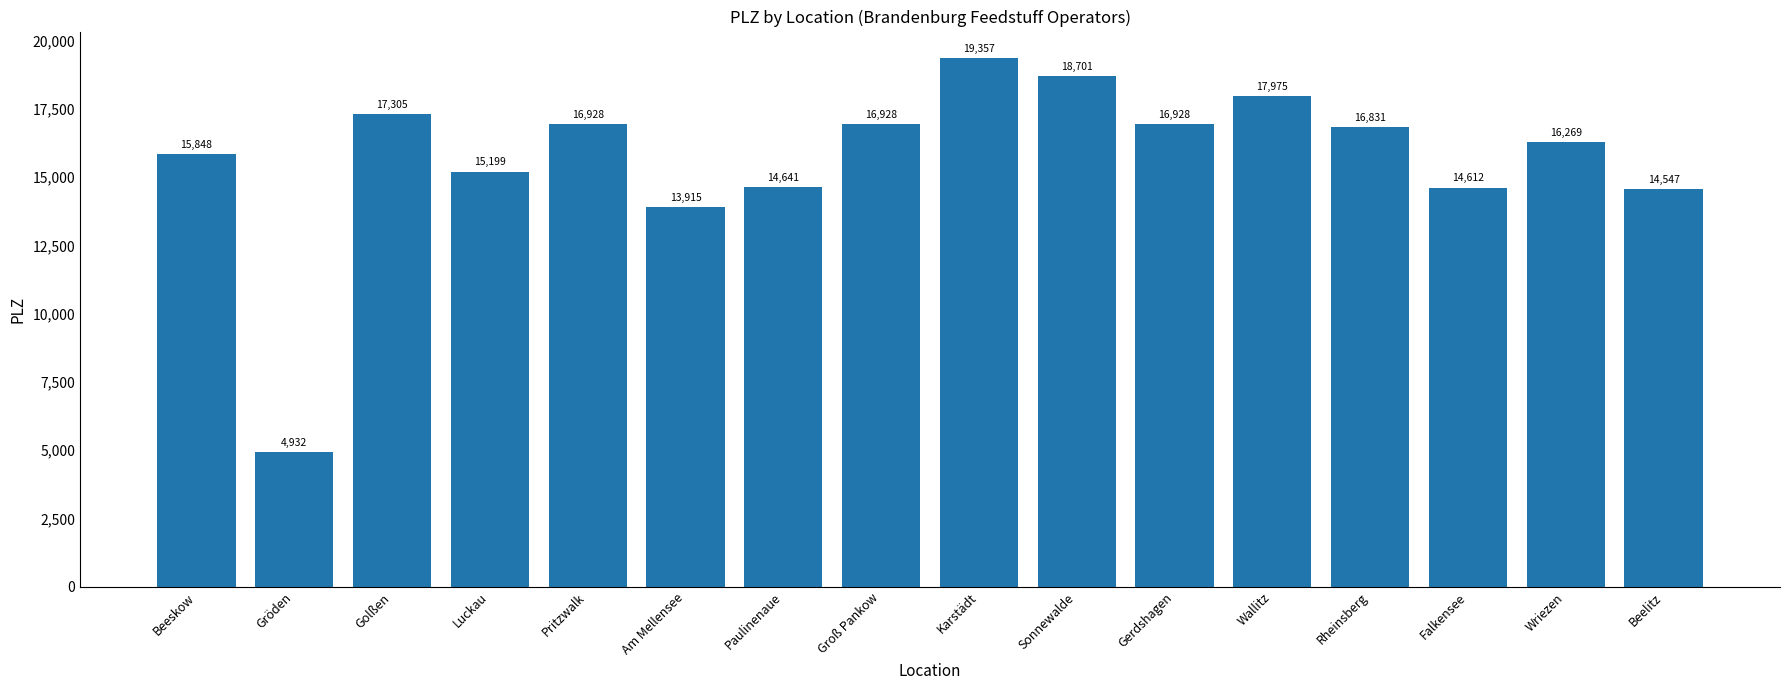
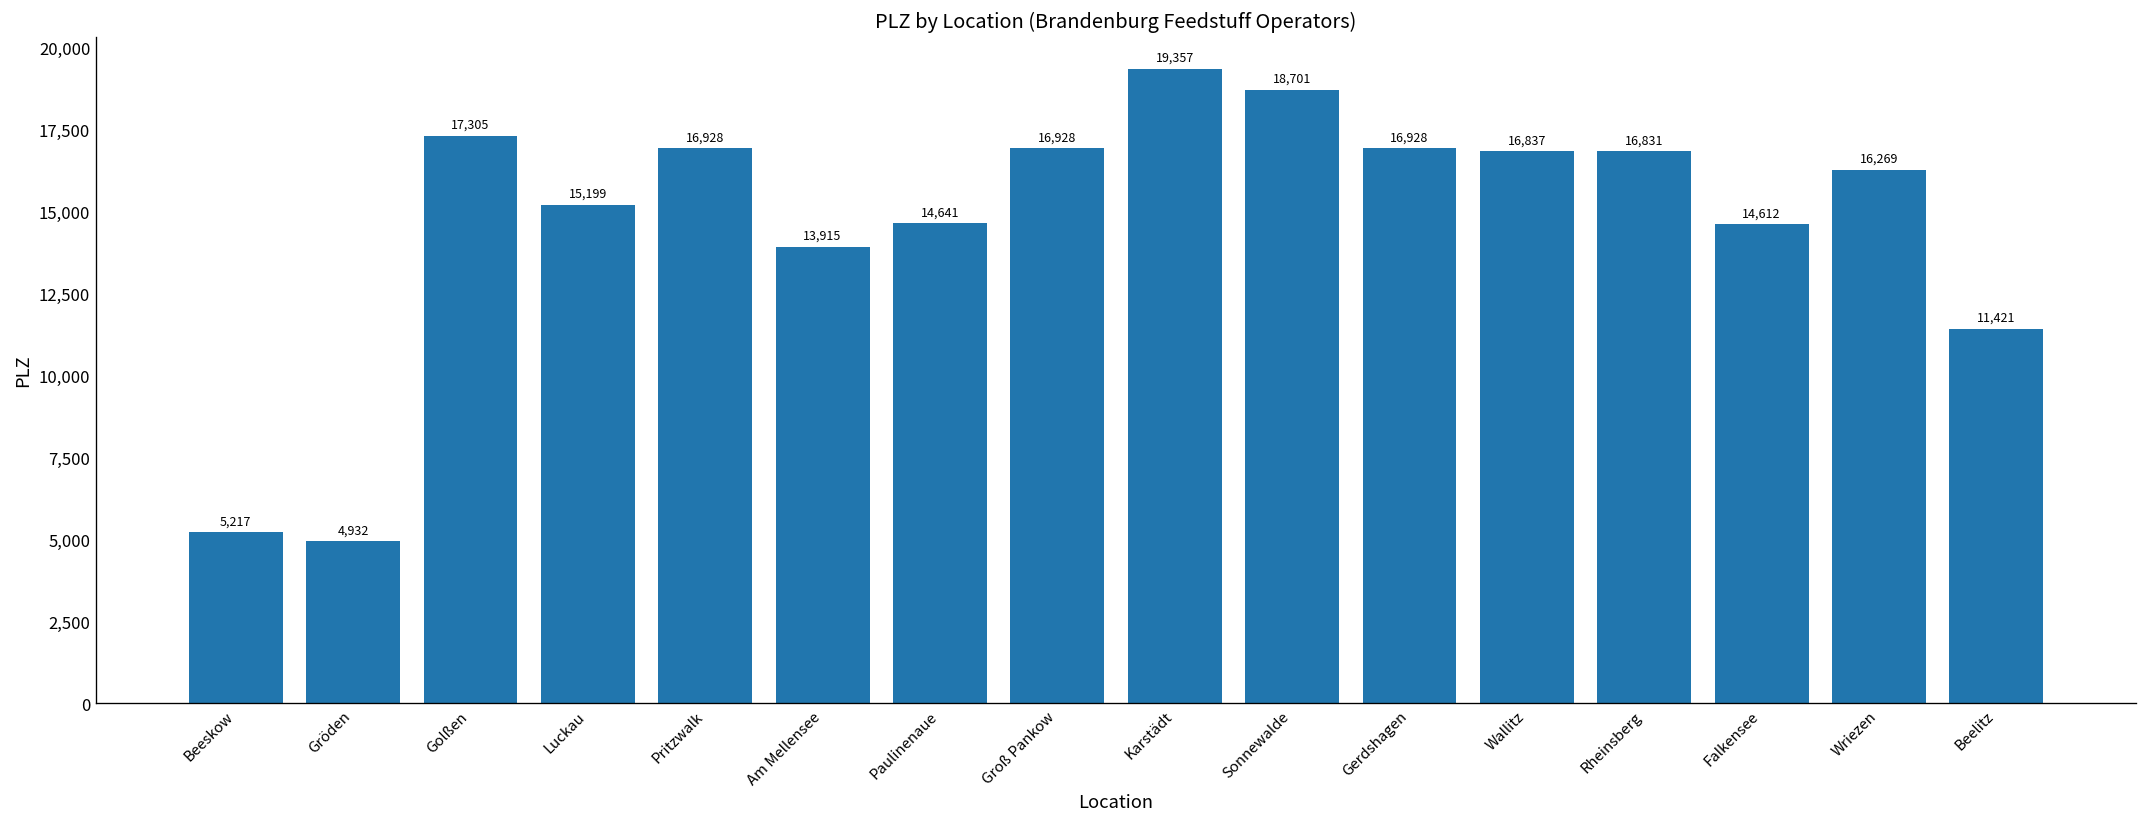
  {
-   "Beeskow": "15,848",
+   "Beeskow": "5,217",
    "Gröden": "4,932",
    "Golßen": "17,305",
    "Luckau": "15,199",
    "Pritzwalk": "16,928",
    "Am Mellensee": "13,915",
    "Paulinenaue": "14,641",
    "Groß Pankow": "16,928",
    "Karstädt": "19,357",
    "Sonnewalde": "18,701",
    "Gerdshagen": "16,928",
-   "Wallitz": "17,975",
+   "Wallitz": "16,837",
    "Rheinsberg": "16,831",
    "Falkensee": "14,612",
    "Wriezen": "16,269",
-   "Beelitz": "14,547"
+   "Beelitz": "11,421"
  }
